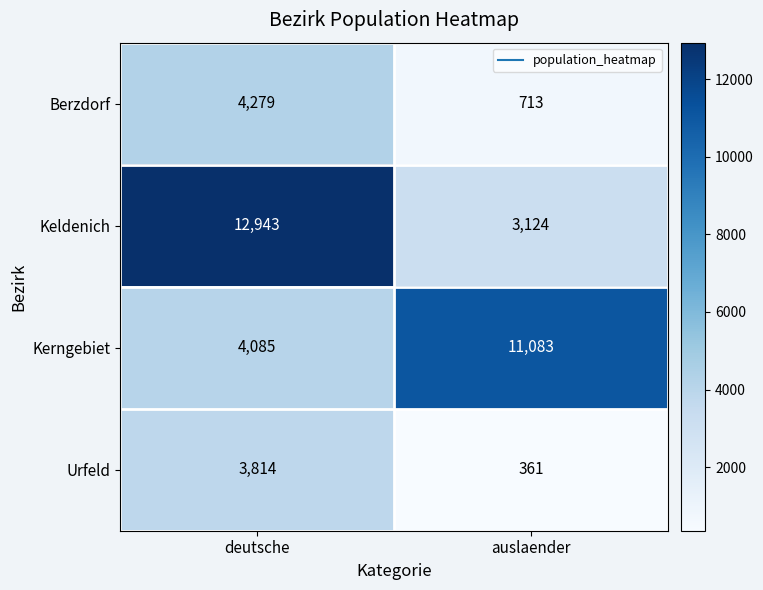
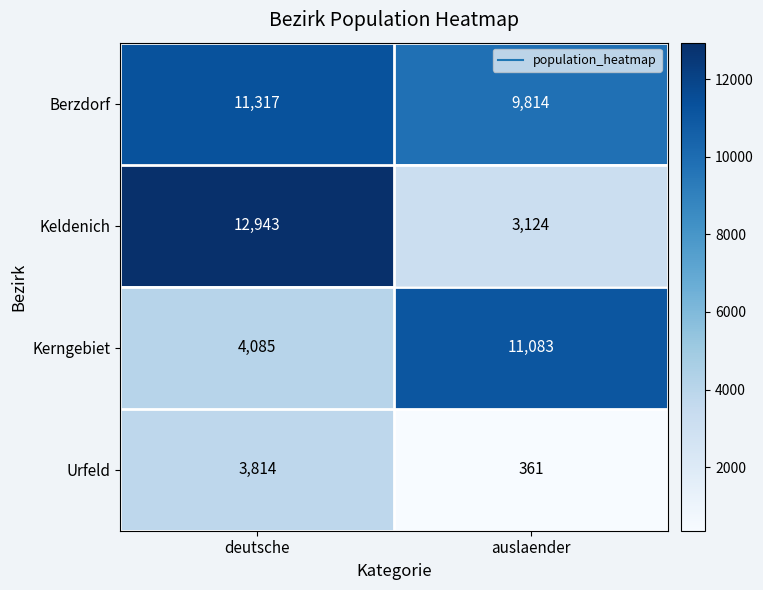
  {
    "Berzdorf": {
-     "deutsche": "4,279",
-     "auslaender": "713"
+     "deutsche": "11,317",
+     "auslaender": "9,814"
    },
    "Keldenich": {
      "deutsche": "12,943",
      "auslaender": "3,124"
    },
    "Kerngebiet": {
      "deutsche": "4,085",
      "auslaender": "11,083"
    },
    "Urfeld": {
      "deutsche": "3,814",
      "auslaender": "361"
    }
  }
